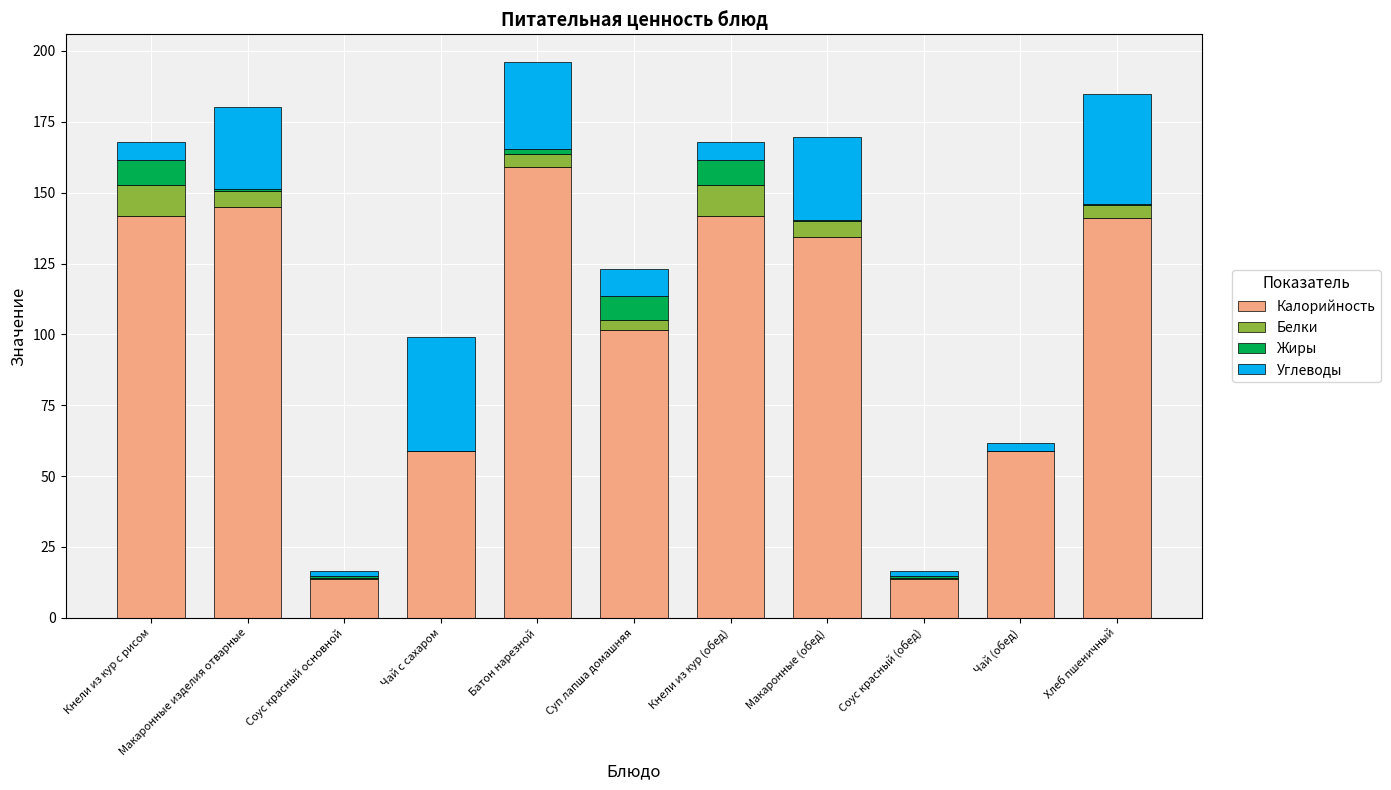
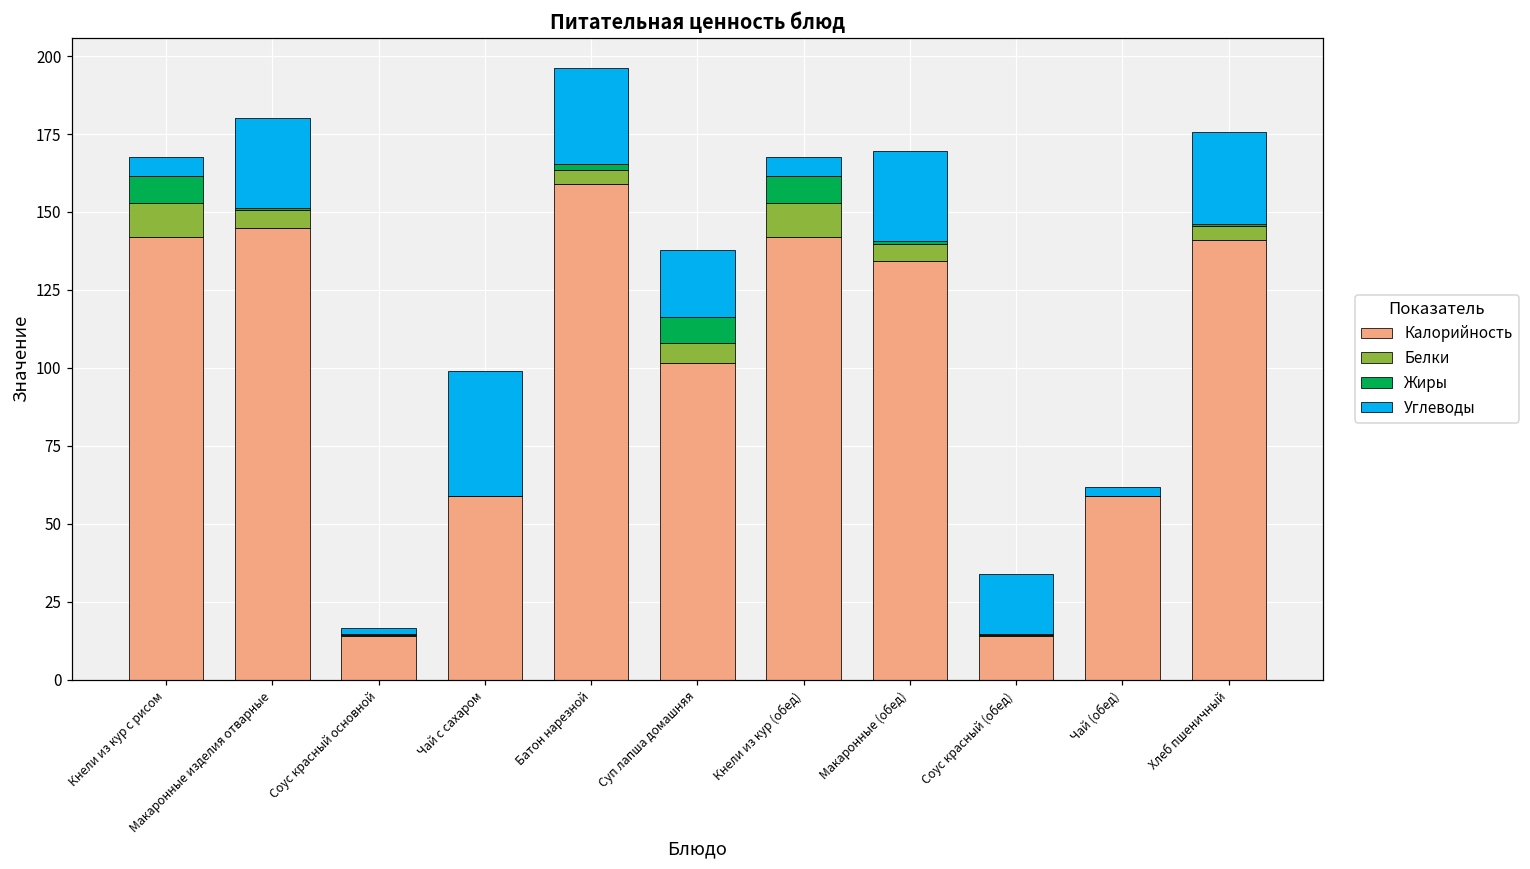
  {
    "Калорийность": {
      "Кнели из кур с рисом": 142,
      "Макаронные изделия отварные": 145,
      "Соус красный основной": 14,
      "Чай с сахаром": 59,
      "Батон нарезной": 159,
      "Суп лапша домашняя": 102,
      "Кнели из кур (обед)": 142,
      "Макаронные (обед)": 134,
      "Соус красный (обед)": 14,
      "Чай (обед)": 59,
      "Хлеб пшеничный": 141
    },
    "Белки": {
      "Кнели из кур с рисом": 11,
      "Макаронные изделия отварные": 6,
      "Батон нарезной": 5,
-     "Суп лапша домашняя": 3,
+     "Суп лапша домашняя": 6,
      "Кнели из кур (обед)": 11,
      "Макаронные (обед)": 6,
      "Хлеб пшеничный": 5
    },
    "Жиры": {
      "Кнели из кур с рисом": 9,
      "Чай с сахаром": 0,
      "Батон нарезной": 2,
      "Суп лапша домашняя": 8,
      "Кнели из кур (обед)": 9,
      "Чай (обед)": 0
    },
    "Углеводы": {
      "Кнели из кур с рисом": 6,
      "Макаронные изделия отварные": 29,
      "Соус красный основной": 2,
      "Чай с сахаром": 40,
      "Батон нарезной": 31,
-     "Суп лапша домашняя": 10,
+     "Суп лапша домашняя": 21,
      "Кнели из кур (обед)": 6,
      "Макаронные (обед)": 29,
-     "Соус красный (обед)": 2,
+     "Соус красный (обед)": 19,
      "Чай (обед)": 3,
-     "Хлеб пшеничный": 39
+     "Хлеб пшеничный": 30
    }
  }
